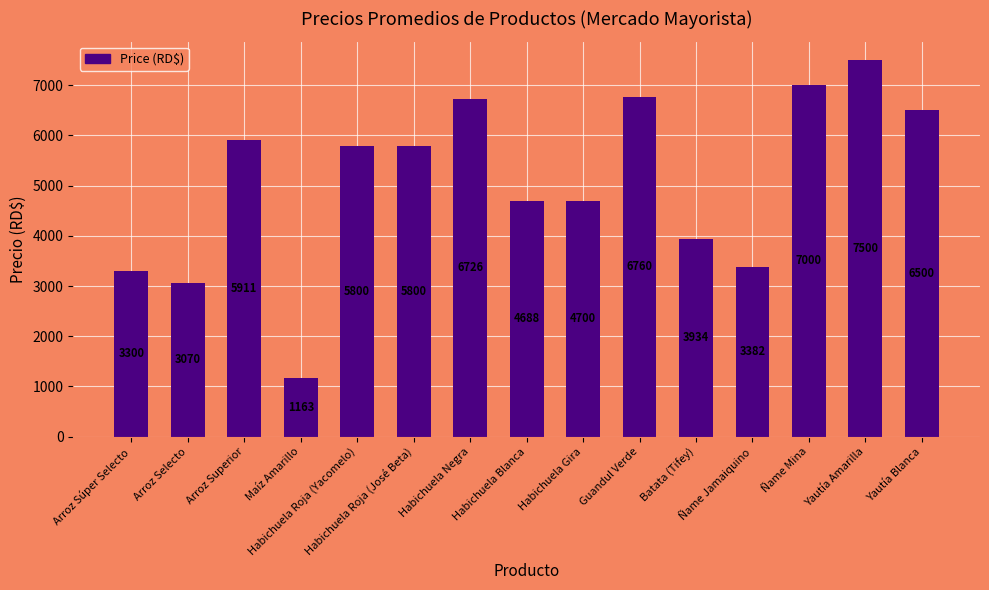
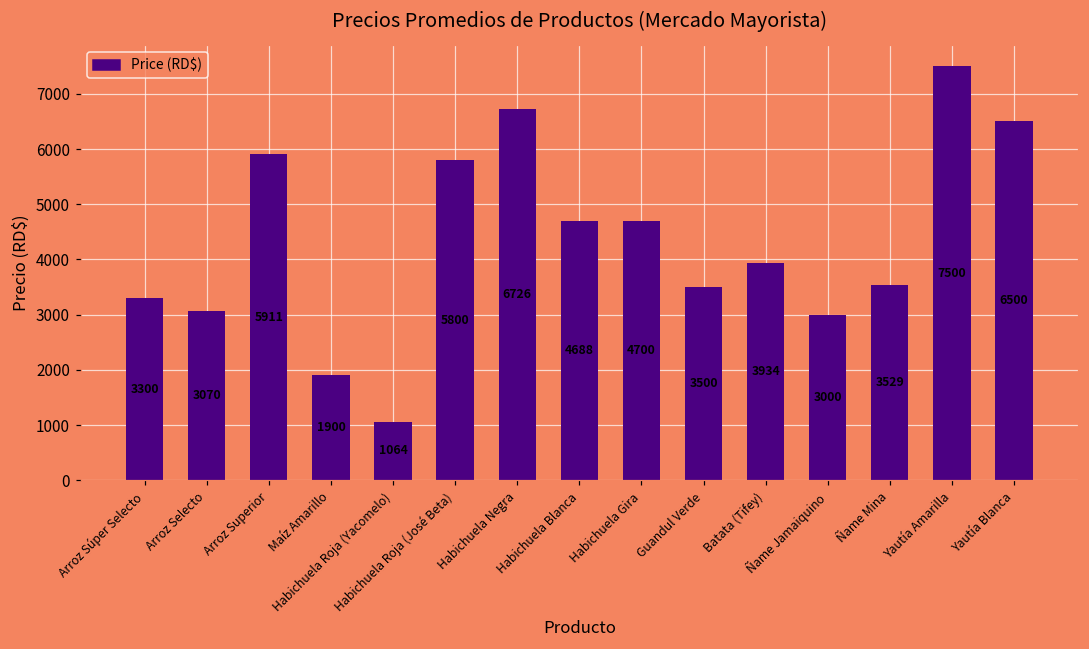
  {
    "Arroz Súper Selecto": 3300,
    "Arroz Selecto": 3070,
    "Arroz Superior": 5911,
-   "Maíz Amarillo": 1163,
-   "Habichuela Roja (Yacomelo)": 5800,
+   "Maíz Amarillo": 1900,
+   "Habichuela Roja (Yacomelo)": 1064,
    "Habichuela Roja (José Beta)": 5800,
    "Habichuela Negra": 6726,
    "Habichuela Blanca": 4688,
    "Habichuela Gira": 4700,
-   "Guandul Verde": 6760,
+   "Guandul Verde": 3500,
    "Batata (Tifey)": 3934,
-   "Ñame Jamaiquino": 3382,
-   "Ñame Mina": 7000,
+   "Ñame Jamaiquino": 3000,
+   "Ñame Mina": 3529,
    "Yautía Amarilla": 7500,
    "Yautía Blanca": 6500
  }
